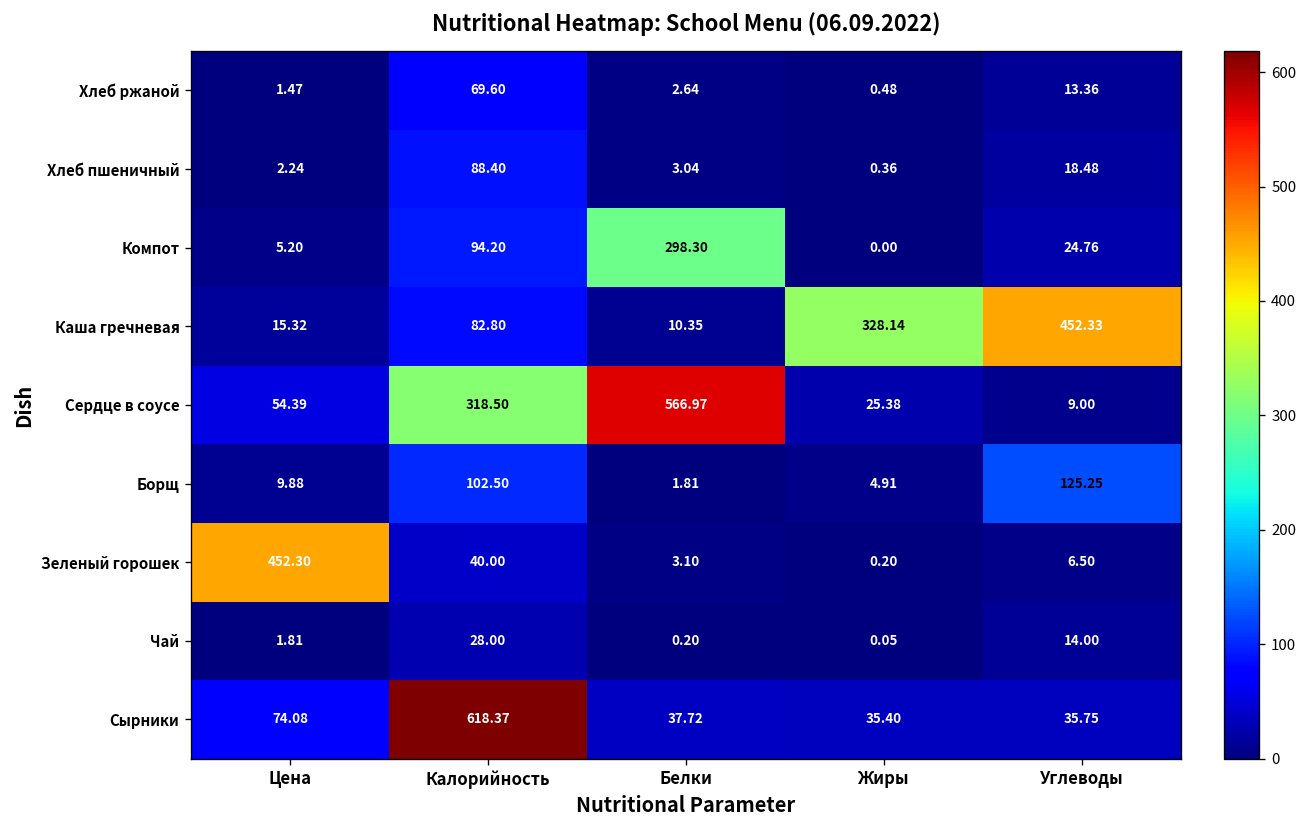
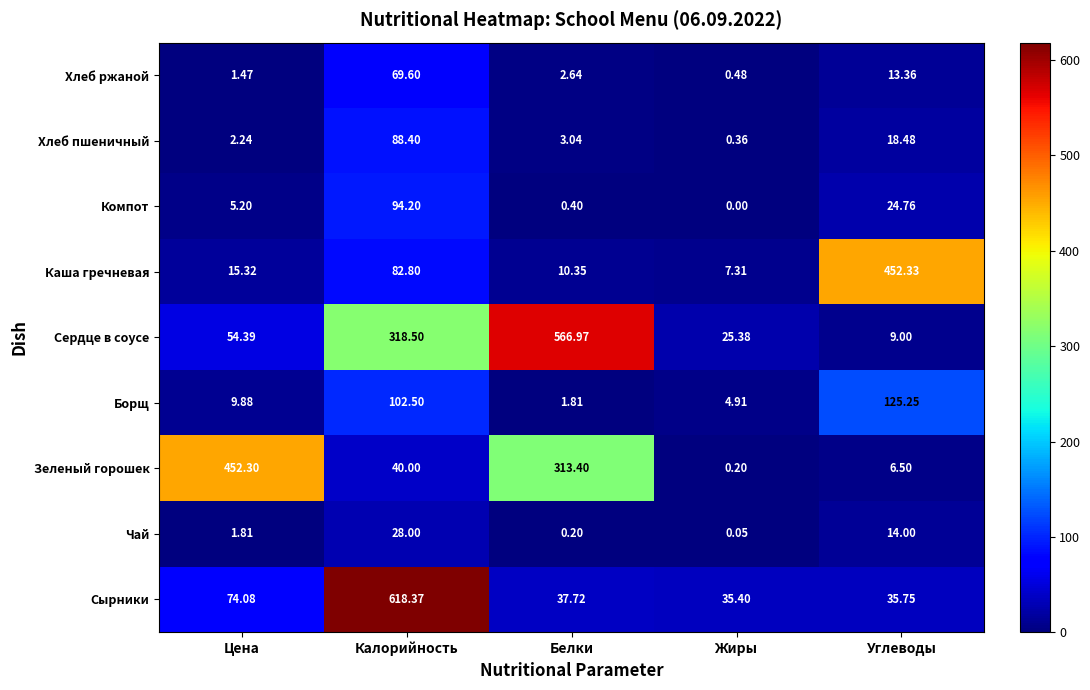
  {
    "Хлеб ржаной": {
      "Цена": 1.47,
      "Калорийность": 69.60,
      "Белки": 2.64,
      "Жиры": 0.48,
      "Углеводы": 13.36
    },
    "Хлеб пшеничный": {
      "Цена": 2.24,
      "Калорийность": 88.40,
      "Белки": 3.04,
      "Жиры": 0.36,
      "Углеводы": 18.48
    },
    "Компот": {
      "Цена": 5.20,
      "Калорийность": 94.20,
-     "Белки": 298.30,
+     "Белки": 0.40,
      "Жиры": 0.00,
      "Углеводы": 24.76
    },
    "Каша гречневая": {
      "Цена": 15.32,
      "Калорийность": 82.80,
      "Белки": 10.35,
-     "Жиры": 328.14,
+     "Жиры": 7.31,
      "Углеводы": 452.33
    },
    "Сердце в соусе": {
      "Цена": 54.39,
      "Калорийность": 318.50,
      "Белки": 566.97,
      "Жиры": 25.38,
      "Углеводы": 9.00
    },
    "Борщ": {
      "Цена": 9.88,
      "Калорийность": 102.50,
      "Белки": 1.81,
      "Жиры": 4.91,
      "Углеводы": 125.25
    },
    "Зеленый горошек": {
      "Цена": 452.30,
      "Калорийность": 40.00,
-     "Белки": 3.10,
+     "Белки": 313.40,
      "Жиры": 0.20,
      "Углеводы": 6.50
    },
    "Чай": {
      "Цена": 1.81,
      "Калорийность": 28.00,
      "Белки": 0.20,
      "Жиры": 0.05,
      "Углеводы": 14.00
    },
    "Сырники": {
      "Цена": 74.08,
      "Калорийность": 618.37,
      "Белки": 37.72,
      "Жиры": 35.40,
      "Углеводы": 35.75
    }
  }
